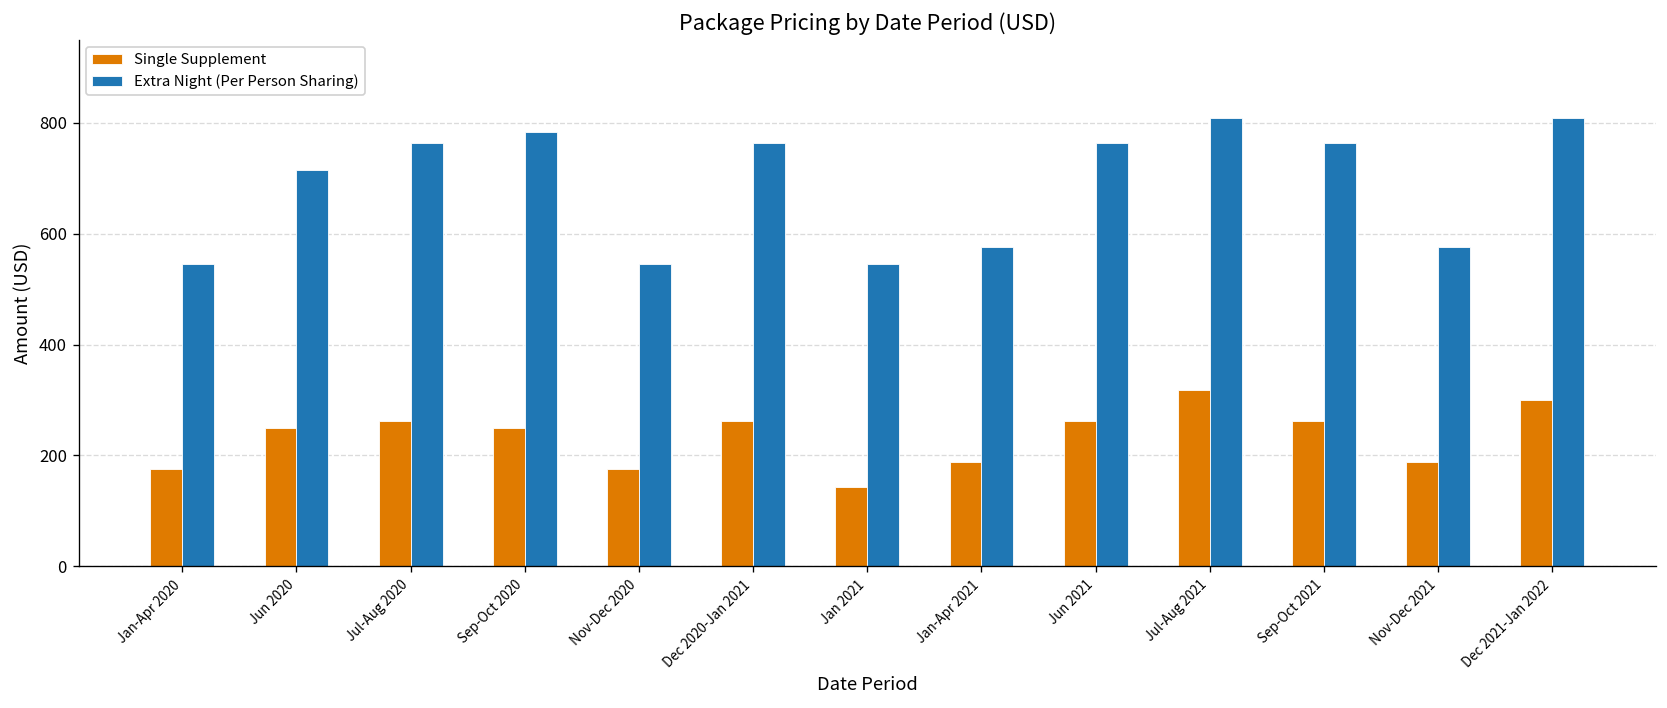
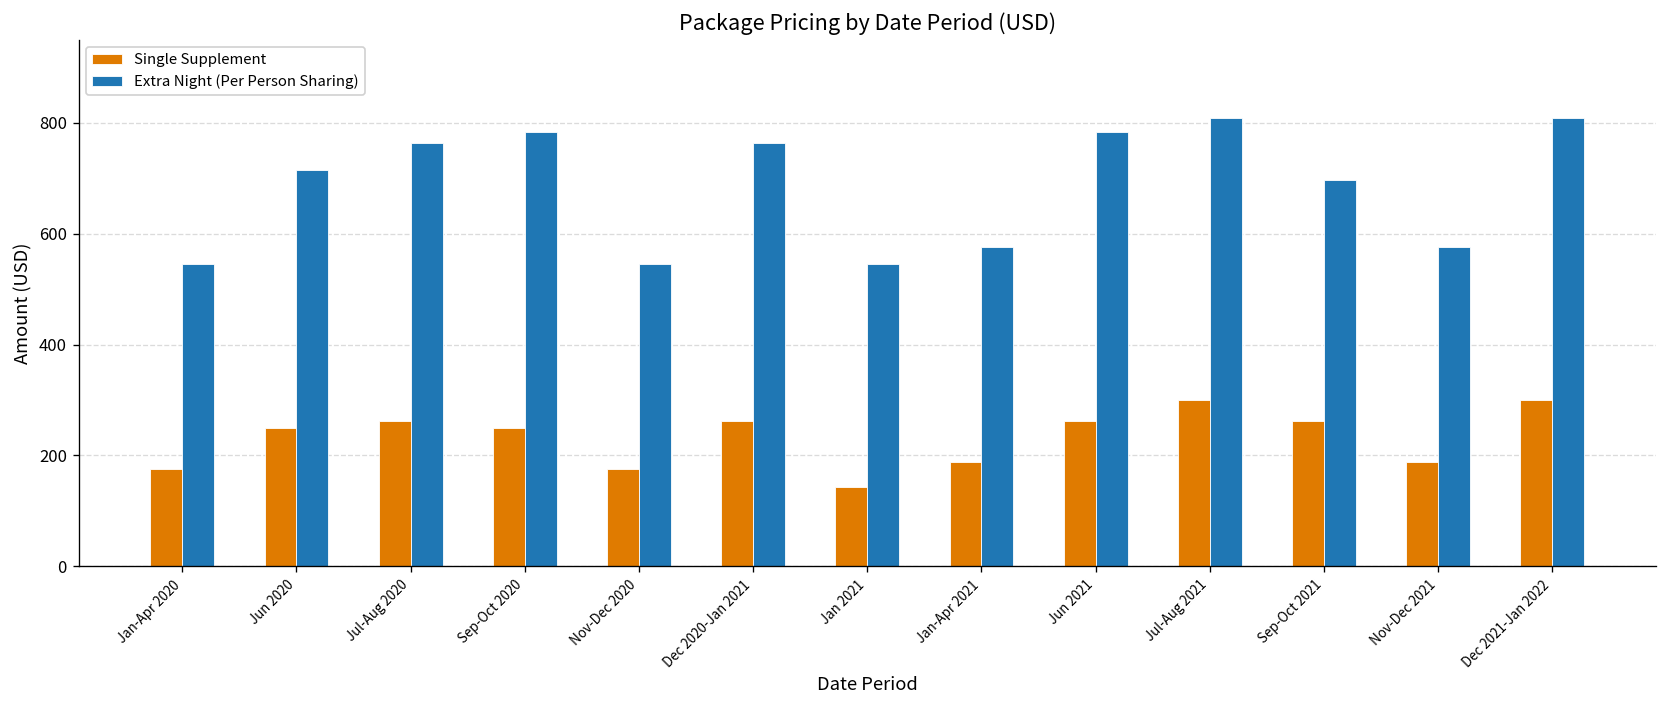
  {
    "Single Supplement": {
      "Jan-Apr 2020": 180,
      "Jun 2020": 250,
      "Jul-Aug 2020": 260,
      "Sep-Oct 2020": 250,
      "Nov-Dec 2020": 180,
      "Dec 2020-Jan 2021": 260,
      "Jan 2021": 140,
      "Jan-Apr 2021": 190,
      "Jun 2021": 260,
-     "Jul-Aug 2021": 320,
+     "Jul-Aug 2021": 300,
      "Sep-Oct 2021": 260,
      "Nov-Dec 2021": 190,
      "Dec 2021-Jan 2022": 300
    },
    "Extra Night (Per Person Sharing)": {
      "Jan-Apr 2020": 550,
      "Jun 2020": 710,
      "Jul-Aug 2020": 760,
      "Sep-Oct 2020": 780,
      "Nov-Dec 2020": 550,
      "Dec 2020-Jan 2021": 760,
      "Jan 2021": 550,
      "Jan-Apr 2021": 580,
-     "Jun 2021": 760,
+     "Jun 2021": 780,
      "Jul-Aug 2021": 810,
-     "Sep-Oct 2021": 760,
+     "Sep-Oct 2021": 700,
      "Nov-Dec 2021": 580,
      "Dec 2021-Jan 2022": 810
    }
  }
